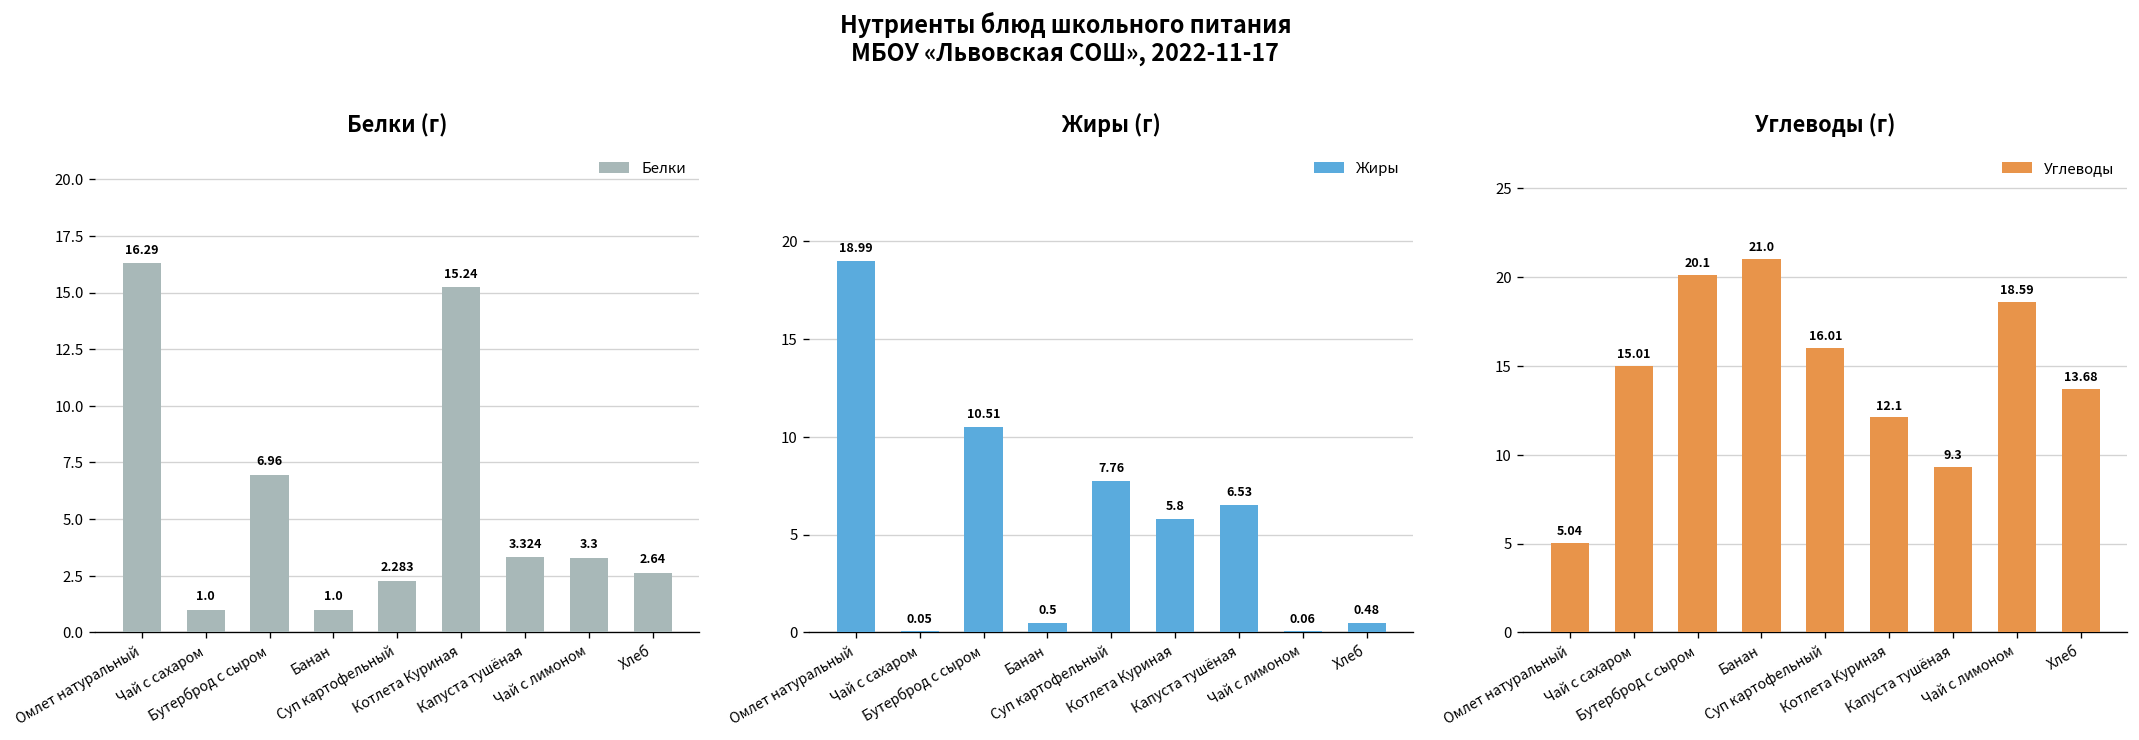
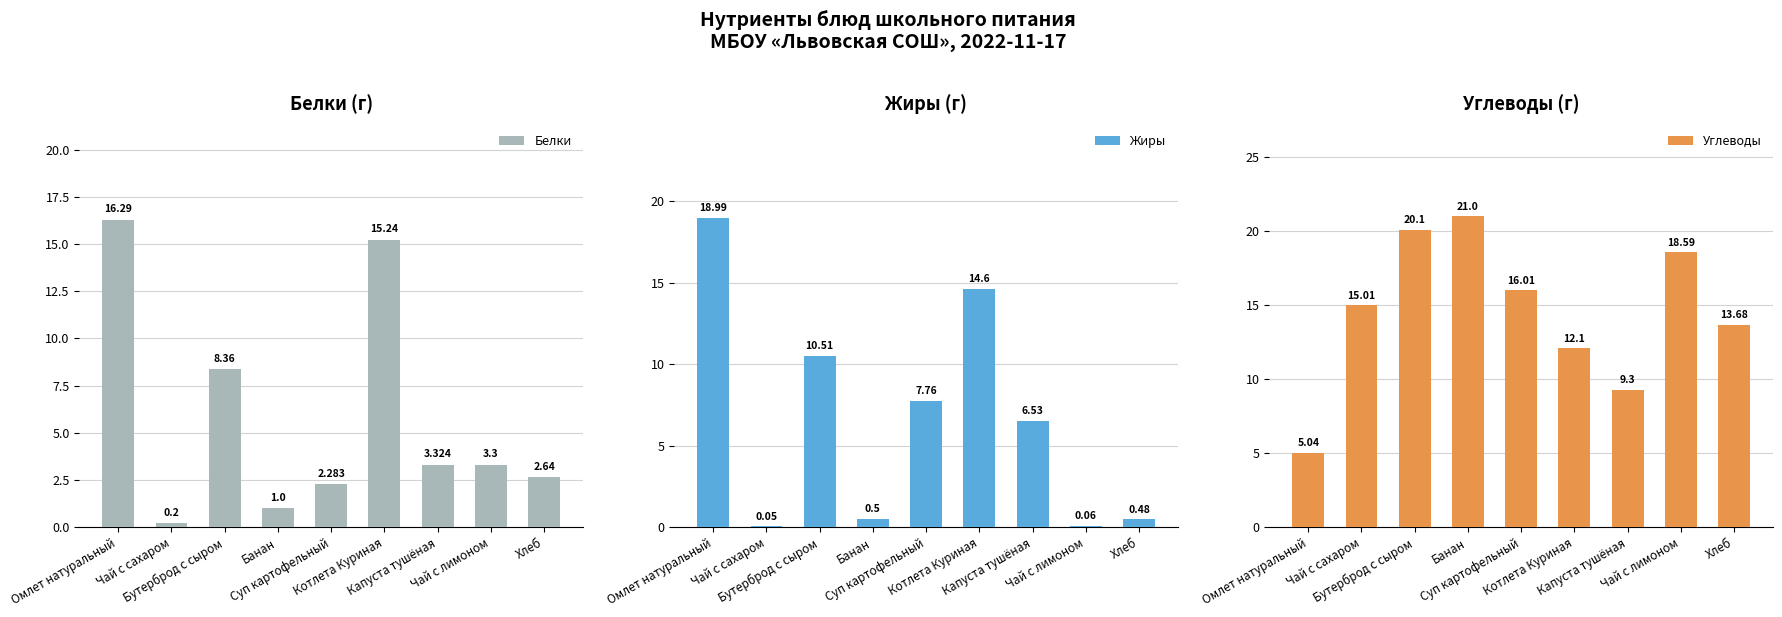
  {
    "Белки (г)": {
      "Омлет натуральный": 16.29,
-     "Чай с сахаром": 1.0,
-     "Бутерброд с сыром": 6.96,
+     "Чай с сахаром": 0.2,
+     "Бутерброд с сыром": 8.36,
      "Банан": 1.0,
      "Суп картофельный": 2.283,
      "Котлета Куриная": 15.24,
      "Капуста тушёная": 3.324,
      "Чай с лимоном": 3.3,
      "Хлеб": 2.64
    },
    "Жиры (г)": {
      "Омлет натуральный": 18.99,
      "Чай с сахаром": 0.05,
      "Бутерброд с сыром": 10.51,
      "Банан": 0.5,
      "Суп картофельный": 7.76,
-     "Котлета Куриная": 5.8,
+     "Котлета Куриная": 14.6,
      "Капуста тушёная": 6.53,
      "Чай с лимоном": 0.06,
      "Хлеб": 0.48
    },
    "Углеводы (г)": {
      "Омлет натуральный": 5.04,
      "Чай с сахаром": 15.01,
      "Бутерброд с сыром": 20.1,
      "Банан": 21.0,
      "Суп картофельный": 16.01,
      "Котлета Куриная": 12.1,
      "Капуста тушёная": 9.3,
      "Чай с лимоном": 18.59,
      "Хлеб": 13.68
    }
  }
